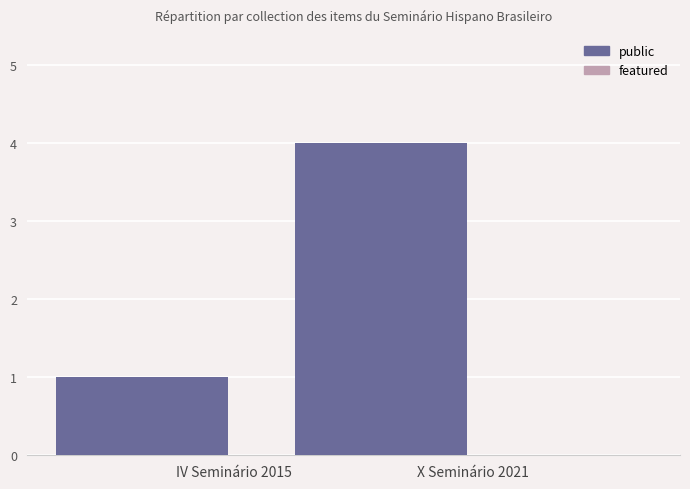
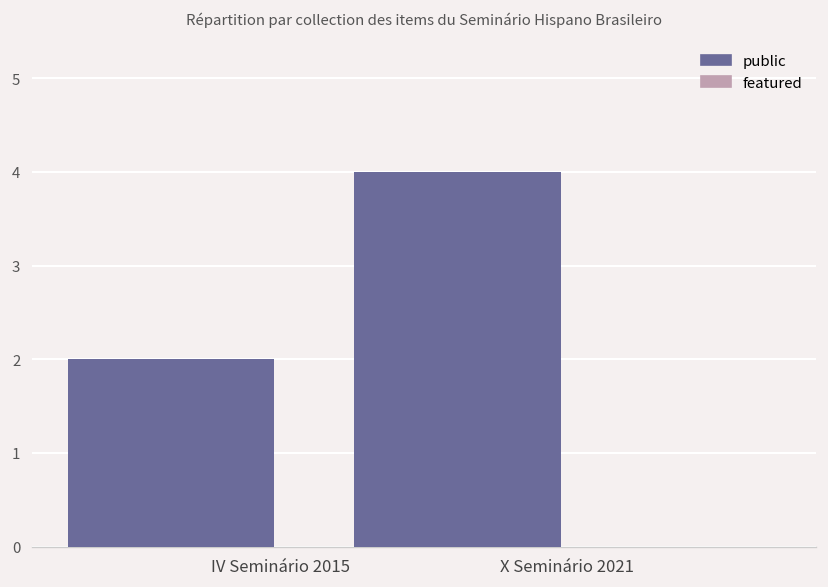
  {
    "public": {
-     "IV Seminário 2015": 1,
+     "IV Seminário 2015": 2,
      "X Seminário 2021": 4
    },
    "featured": {
      "IV Seminário 2015": 0,
      "X Seminário 2021": 0
    }
  }
